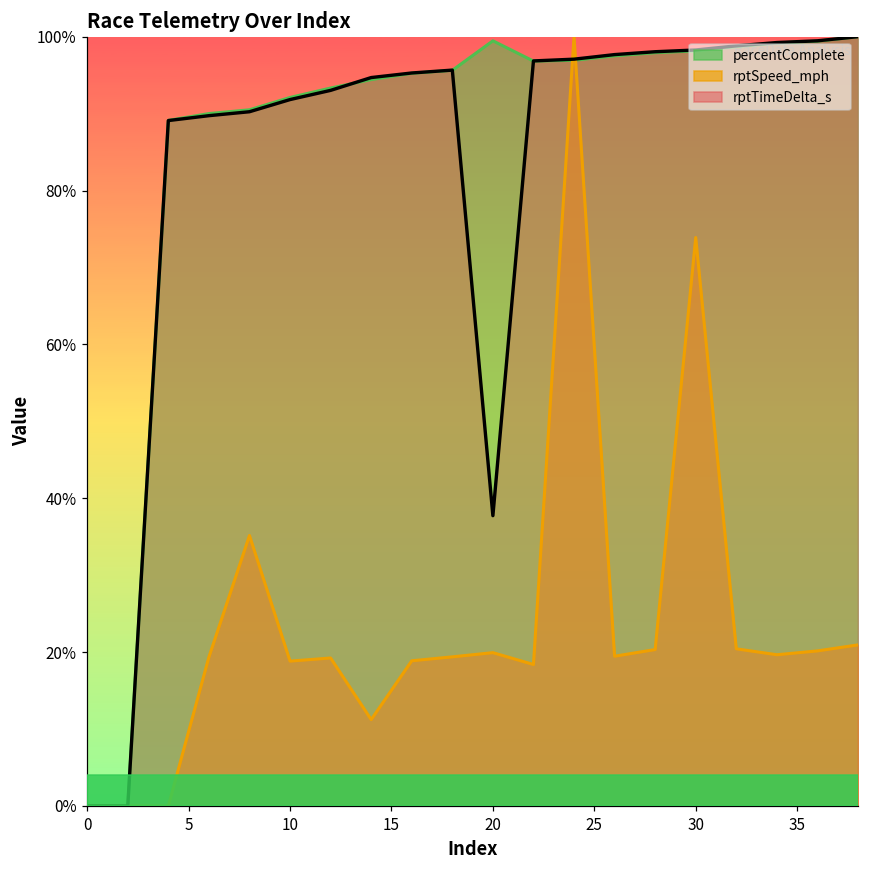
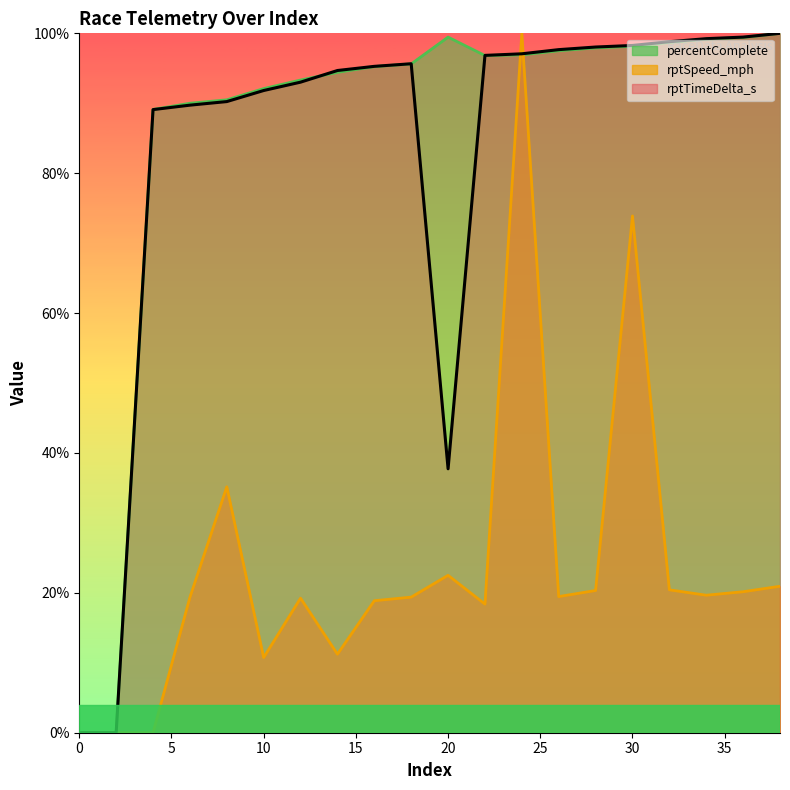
  {
    "percentComplete": {
      "20": "99%"
    },
    "rptSpeed_mph": {
-     "10": "19%",
-     "20": "20%",
+     "10": "11%",
+     "20": "23%",
      "30": "74%"
    },
    "rptTimeDelta_s": {
      "20": "38%"
    }
  }
